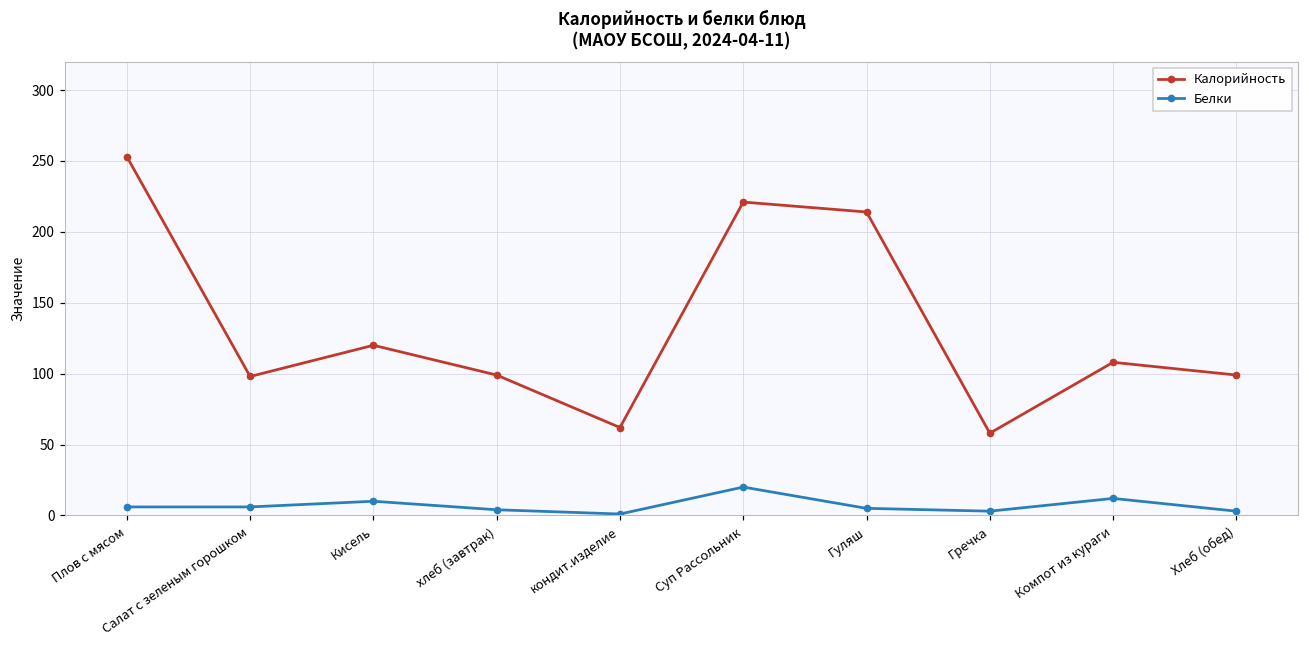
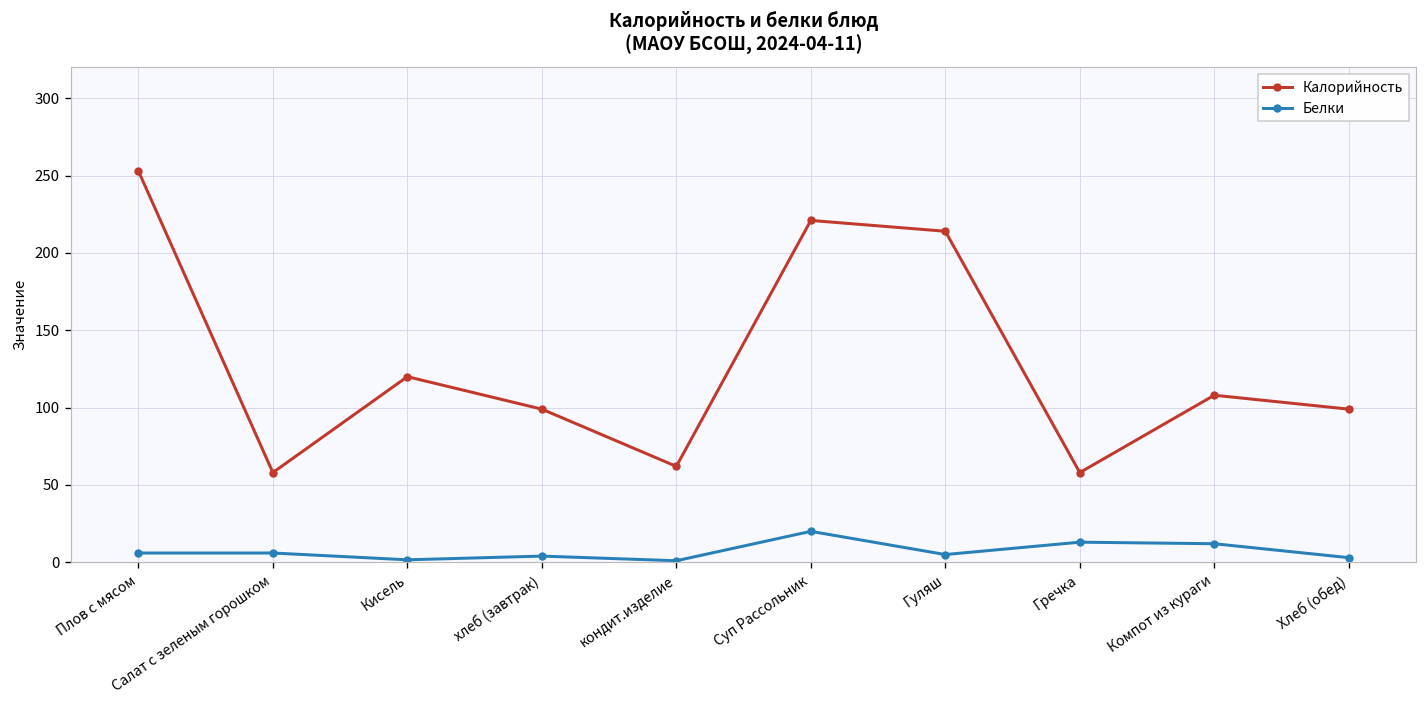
  {
    "Калорийность": {
      "Плов с мясом": 253,
-     "Салат с зеленым горошком": 98,
+     "Салат с зеленым горошком": 58,
      "Кисель": 120,
      "хлеб (завтрак)": 99,
      "кондит.изделие": 62,
      "Суп Рассольник": 221,
      "Гуляш": 214,
      "Гречка": 58,
      "Компот из кураги": 108,
      "Хлеб (обед)": 99
    },
    "Белки": {
      "Плов с мясом": 6,
      "Салат с зеленым горошком": 6,
-     "Кисель": 10,
+     "Кисель": 2,
      "хлеб (завтрак)": 4,
      "кондит.изделие": 1,
      "Суп Рассольник": 20,
      "Гуляш": 5,
-     "Гречка": 3,
+     "Гречка": 13,
      "Компот из кураги": 12,
      "Хлеб (обед)": 3
    }
  }
